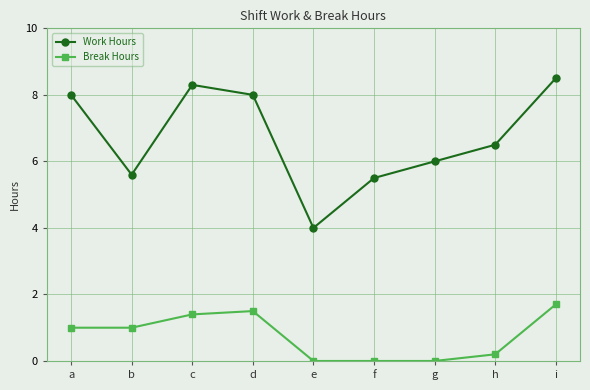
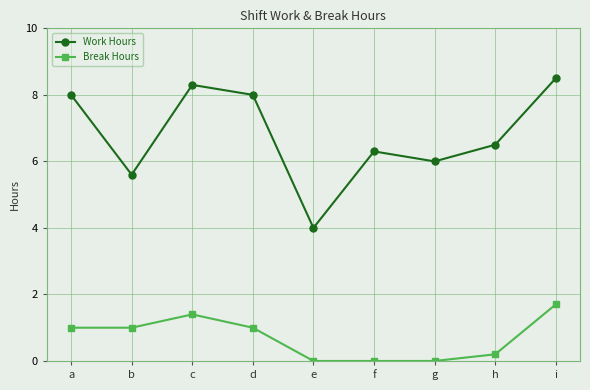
  {
    "Work Hours": {
      "a": 8.0,
      "b": 5.6,
      "c": 8.3,
      "d": 8.0,
      "e": 4.0,
-     "f": 5.5,
+     "f": 6.3,
      "g": 6.0,
      "h": 6.5,
      "i": 8.5
    },
    "Break Hours": {
      "a": 1.0,
      "b": 1.0,
      "c": 1.4,
-     "d": 1.5,
+     "d": 1.0,
      "e": 0.0,
      "f": 0.0,
      "g": 0.0,
      "h": 0.2,
      "i": 1.7
    }
  }
